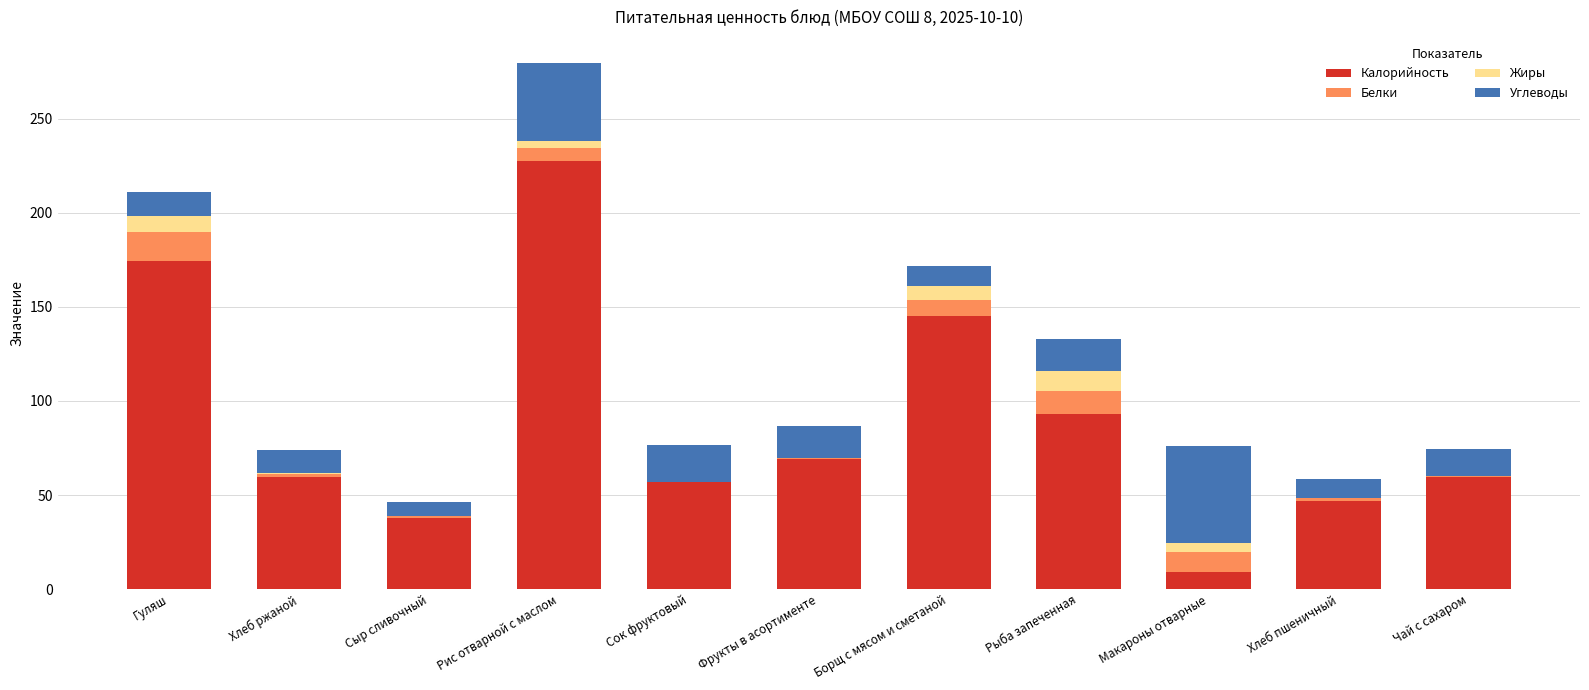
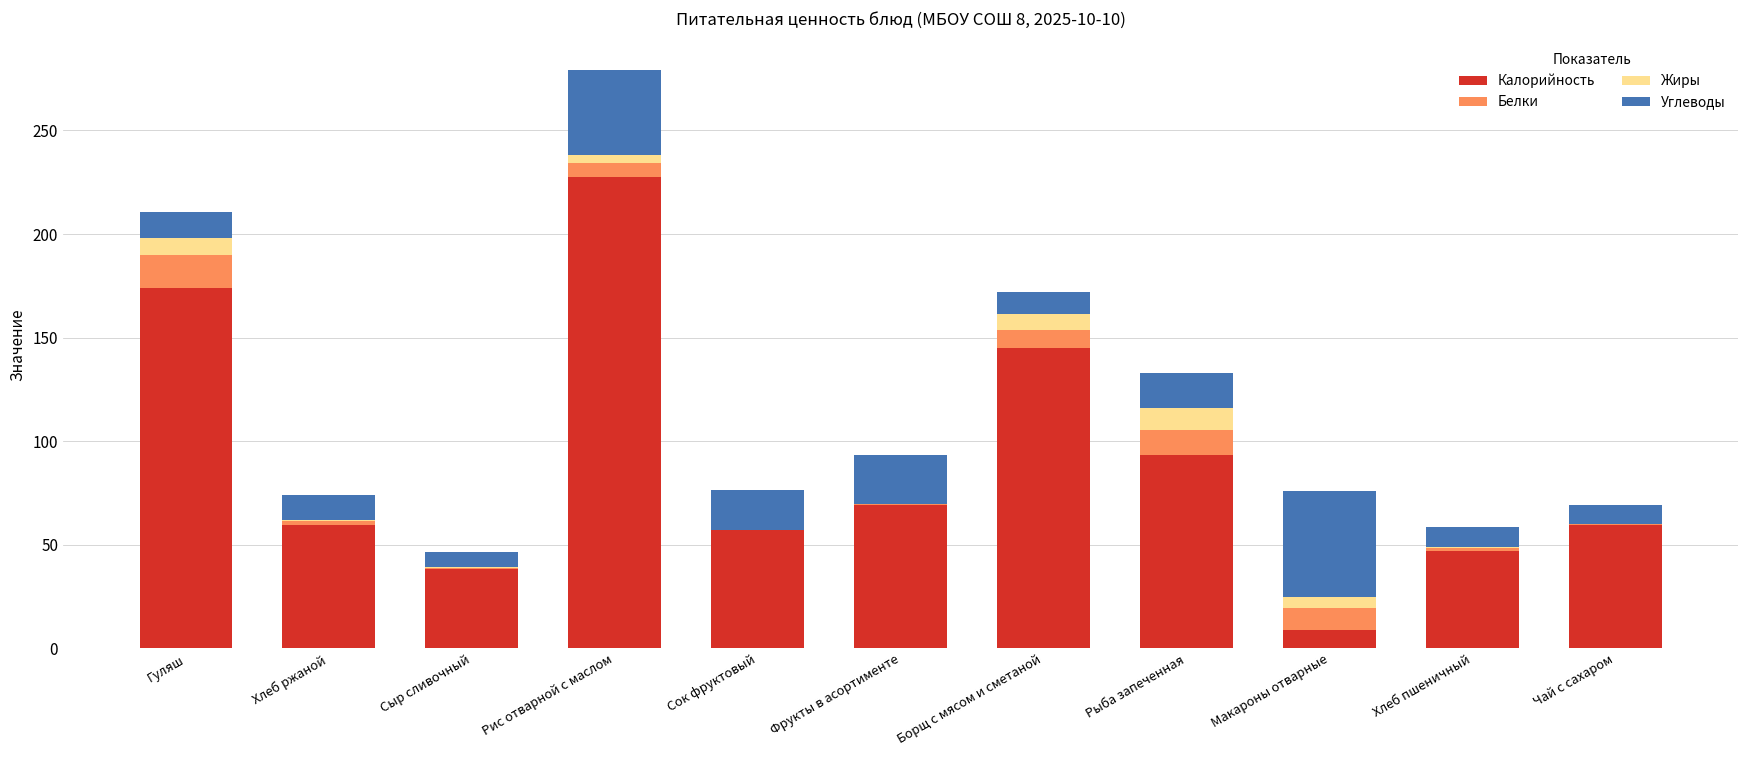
  {
    "Калорийность": {
      "Гуляш": 174,
      "Хлеб ржаной": 59,
      "Сыр сливочный": 38,
      "Рис отварной с маслом": 227,
      "Сок фруктовый": 57,
      "Фрукты в асортименте": 69,
      "Борщ с мясом и сметаной": 145,
      "Рыба запеченная": 93,
      "Макароны отварные": 9,
      "Хлеб пшеничный": 47,
      "Чай с сахаром": 59
    },
    "Белки": {
      "Гуляш": 16,
      "Хлеб ржаной": 2,
      "Рис отварной с маслом": 7,
      "Сок фруктовый": 0,
      "Борщ с мясом и сметаной": 8,
      "Рыба запеченная": 12,
      "Макароны отварные": 11,
      "Хлеб пшеничный": 2
    },
    "Жиры": {
      "Гуляш": 8,
      "Рис отварной с маслом": 4,
      "Сок фруктовый": 0,
      "Фрукты в асортименте": 0,
      "Борщ с мясом и сметаной": 8,
      "Рыба запеченная": 11,
      "Макароны отварные": 5,
      "Чай с сахаром": 0
    },
    "Углеводы": {
      "Гуляш": 13,
      "Хлеб ржаной": 12,
      "Сыр сливочный": 8,
      "Рис отварной с маслом": 41,
      "Сок фруктовый": 20,
-     "Фрукты в асортименте": 17,
+     "Фрукты в асортименте": 24,
      "Борщ с мясом и сметаной": 11,
      "Рыба запеченная": 17,
      "Макароны отварные": 52,
      "Хлеб пшеничный": 10,
-     "Чай с сахаром": 15
+     "Чай с сахаром": 9
    }
  }
